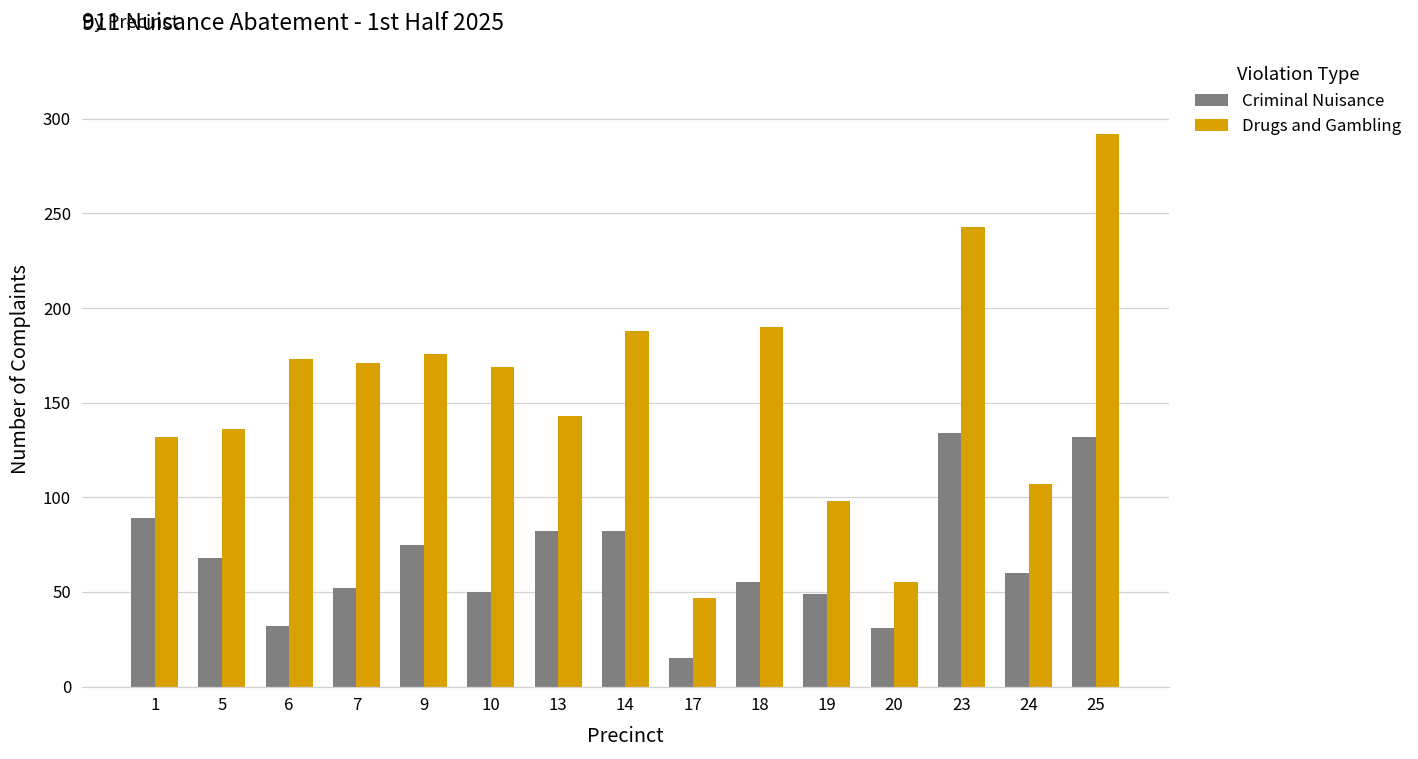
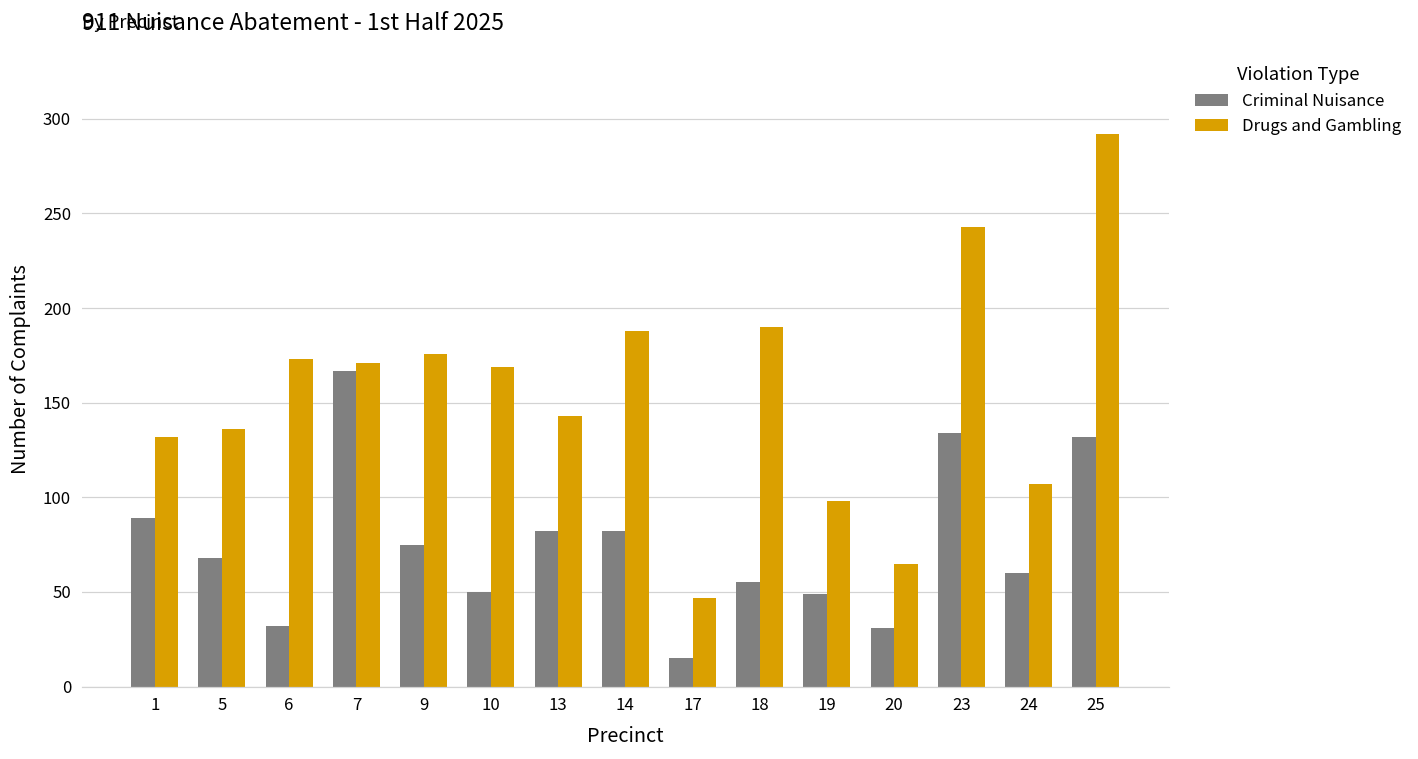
  {
    "Criminal Nuisance": {
      "1": 89,
      "5": 68,
      "6": 32,
-     "7": 52,
+     "7": 167,
      "9": 75,
      "10": 50,
      "13": 82,
      "14": 82,
      "17": 15,
      "18": 55,
      "19": 49,
      "20": 31,
      "23": 134,
      "24": 60,
      "25": 132
    },
    "Drugs and Gambling": {
      "1": 132,
      "5": 136,
      "6": 173,
      "7": 171,
      "9": 176,
      "10": 169,
      "13": 143,
      "14": 188,
      "17": 47,
      "18": 190,
      "19": 98,
-     "20": 55,
+     "20": 65,
      "23": 243,
      "24": 107,
      "25": 292
    }
  }
